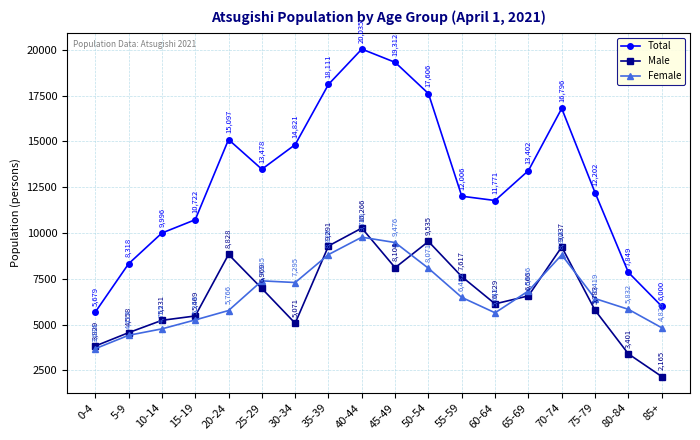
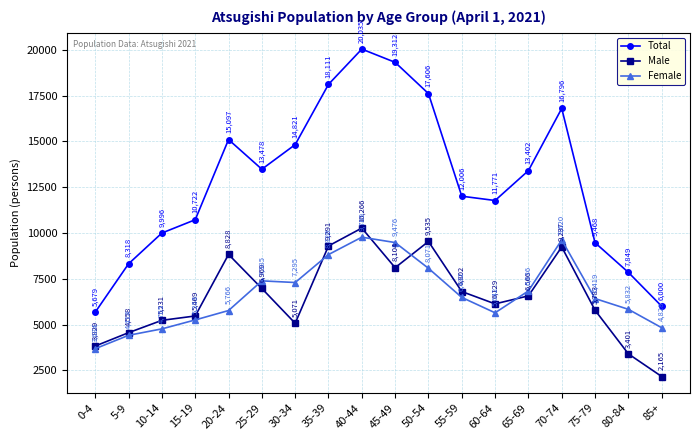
  {
    "Total": {
      "0-4": "5,679",
      "5-9": "8,318",
      "10-14": "9,996",
      "15-19": "10,722",
      "20-24": "15,097",
      "25-29": "13,478",
      "30-34": "14,821",
      "35-39": "18,111",
      "40-44": "20,035",
      "45-49": "19,312",
      "50-54": "17,606",
      "55-59": "12,006",
      "60-64": "11,771",
      "65-69": "13,402",
      "70-74": "16,796",
-     "75-79": "12,202",
+     "75-79": "9,468",
      "80-84": "7,849",
      "85+": "6,000"
    },
    "Male": {
      "20-24": "8,828",
      "30-34": "5,071",
      "50-54": "9,535",
-     "55-59": "7,617",
+     "55-59": "6,802",
      "80-84": "3,401",
      "85+": "2,165"
    },
    "Female": {
      "20-24": "5,766",
      "30-34": "7,295",
      "45-49": "9,476",
-     "70-74": "8,804",
+     "70-74": "9,620",
      "80-84": "5,832"
    }
  }
